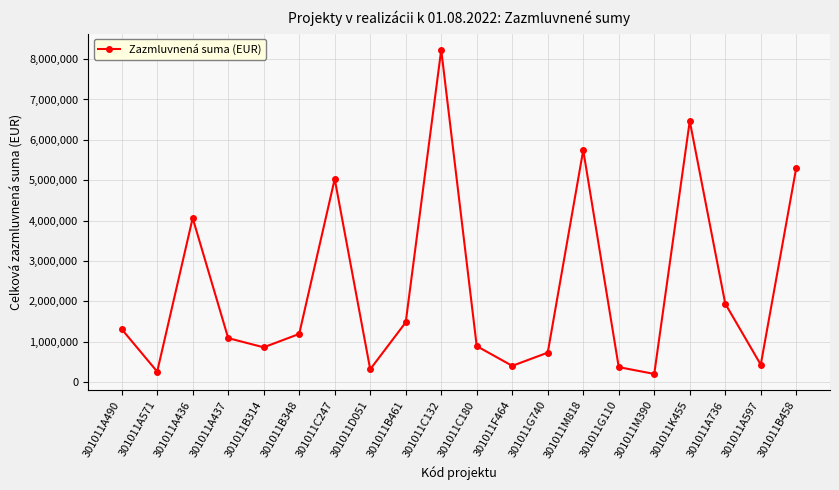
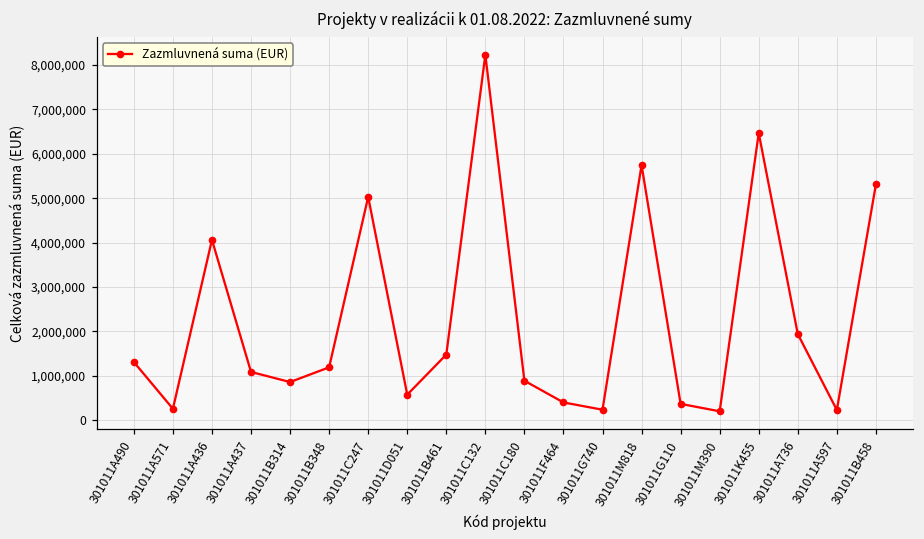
  {
    "301011A490": "1,300,000",
    "301011A571": "300,000",
    "301011A436": "4,100,000",
    "301011A437": "1,100,000",
    "301011B314": "900,000",
    "301011B348": "1,200,000",
    "301011C247": "5,000,000",
-   "301011D051": "300,000",
+   "301011D051": "600,000",
    "301011B461": "1,500,000",
    "301011C132": "8,200,000",
    "301011C180": "900,000",
    "301011F464": "400,000",
-   "301011G740": "700,000",
+   "301011G740": "200,000",
    "301011M818": "5,700,000",
    "301011G110": "400,000",
    "301011M390": "200,000",
    "301011K455": "6,500,000",
    "301011A736": "1,900,000",
-   "301011A597": "400,000",
+   "301011A597": "200,000",
    "301011B458": "5,300,000"
  }
